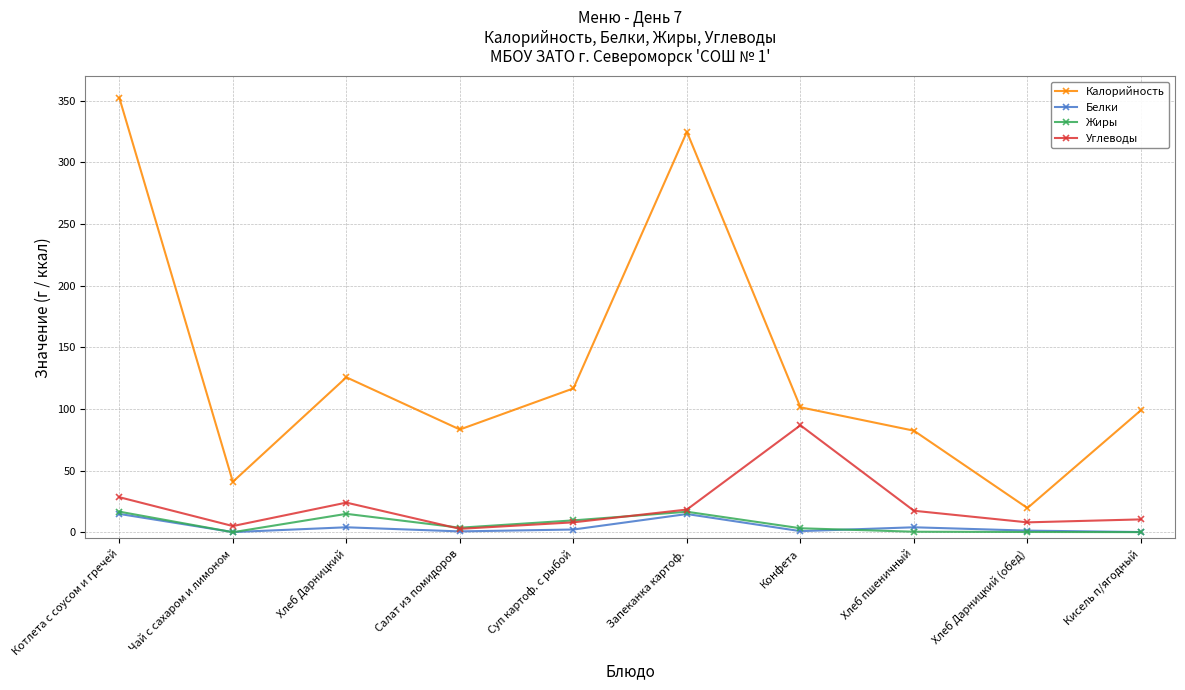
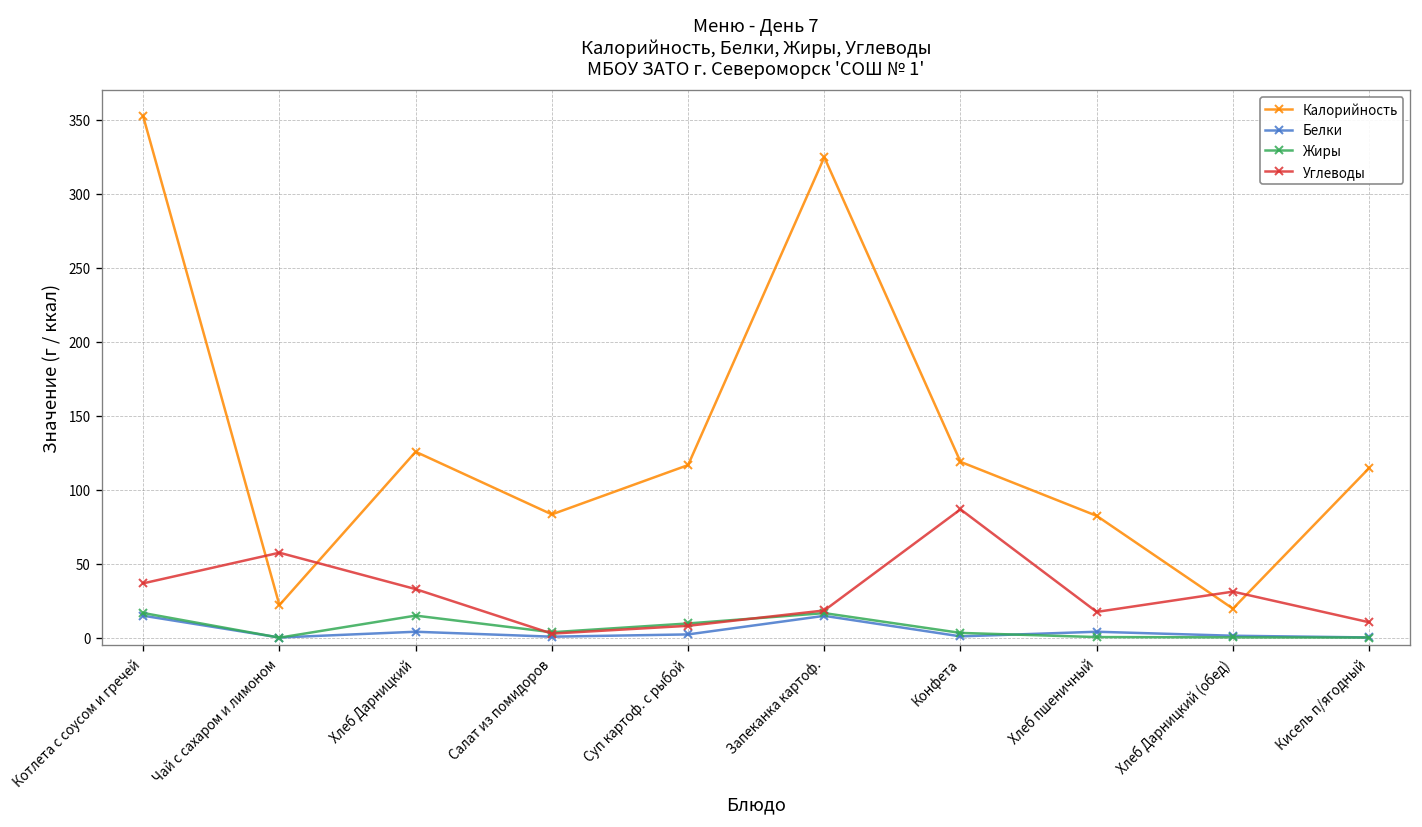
  {
    "Калорийность": {
      "Котлета с соусом и гречей": 352,
-     "Чай с сахаром и лимоном": 41,
+     "Чай с сахаром и лимоном": 22,
      "Хлеб Дарницкий": 126,
      "Салат из помидоров": 83,
      "Суп картоф. с рыбой": 117,
      "Запеканка картоф.": 325,
-     "Конфета": 101,
+     "Конфета": 119,
      "Хлеб пшеничный": 82,
      "Хлеб Дарницкий (обед)": 20,
-     "Кисель п/ягодный": 99
+     "Кисель п/ягодный": 115
    },
    "Белки": {
      "Хлеб Дарницкий": 4,
      "Салат из помидоров": 1,
      "Суп картоф. с рыбой": 2,
      "Конфета": 1,
      "Хлеб пшеничный": 4
    },
    "Жиры": {
      "Хлеб Дарницкий": 15,
      "Конфета": 3,
      "Хлеб пшеничный": 0
    },
    "Углеводы": {
-     "Котлета с соусом и гречей": 28,
-     "Чай с сахаром и лимоном": 5,
-     "Хлеб Дарницкий": 24,
+     "Котлета с соусом и гречей": 37,
+     "Чай с сахаром и лимоном": 57,
+     "Хлеб Дарницкий": 33,
      "Конфета": 87,
      "Хлеб пшеничный": 17,
-     "Хлеб Дарницкий (обед)": 8,
+     "Хлеб Дарницкий (обед)": 31,
      "Кисель п/ягодный": 10
    }
  }
